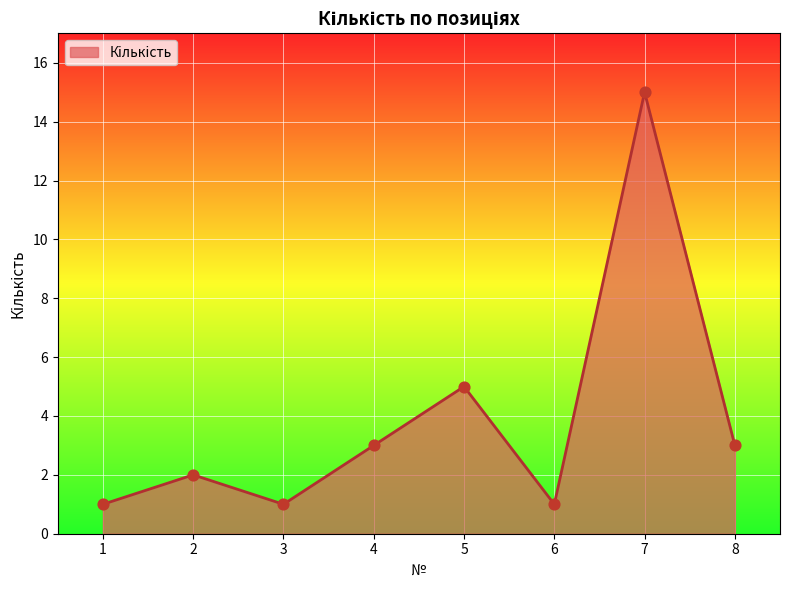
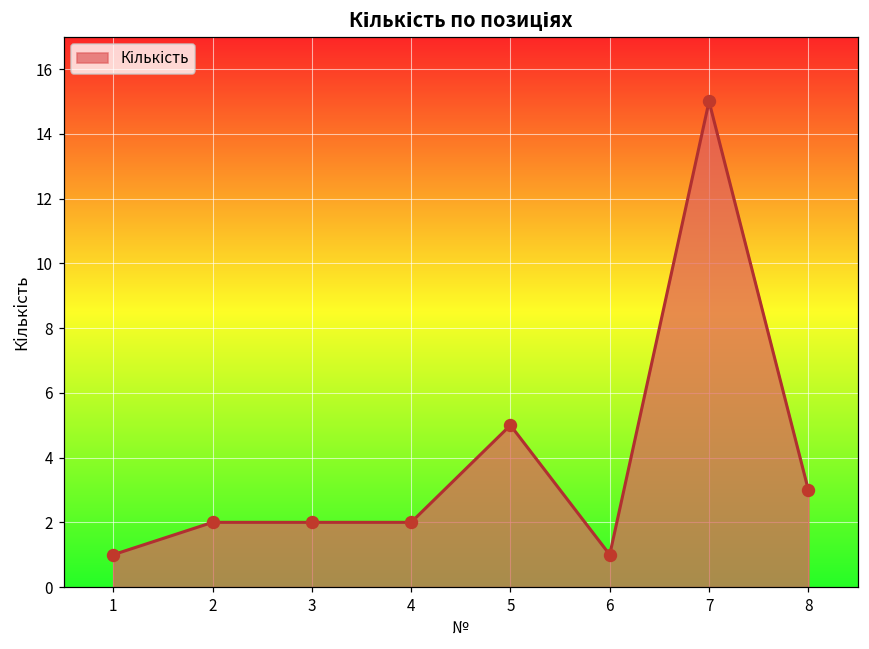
  {
    "1": 1,
    "2": 2,
-   "3": 1,
-   "4": 3,
+   "3": 2,
+   "4": 2,
    "5": 5,
    "6": 1,
    "7": 15,
    "8": 3
  }
